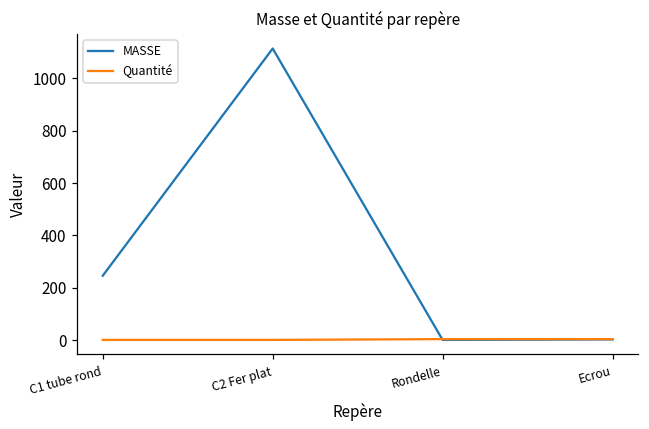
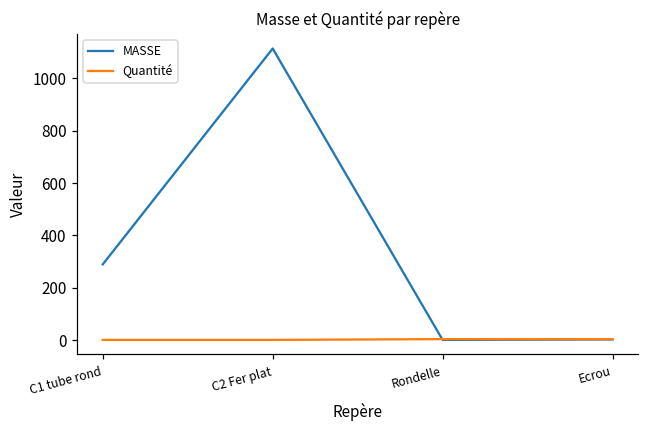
  {
    "MASSE": {
-     "C1 tube rond": 250,
+     "C1 tube rond": 290,
      "C2 Fer plat": 1110
    },
    "Quantité": {
      "C1 tube rond": 0,
      "C2 Fer plat": 0
    }
  }
